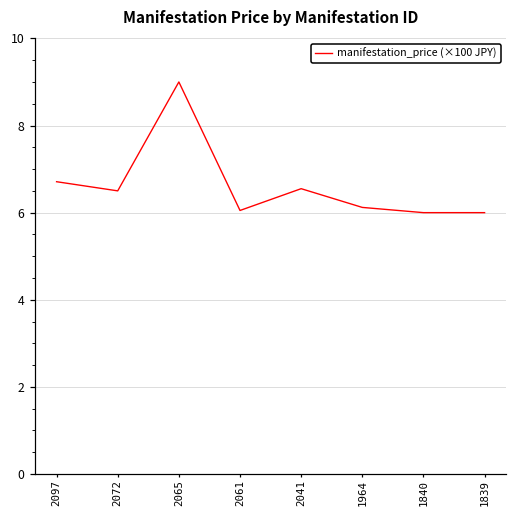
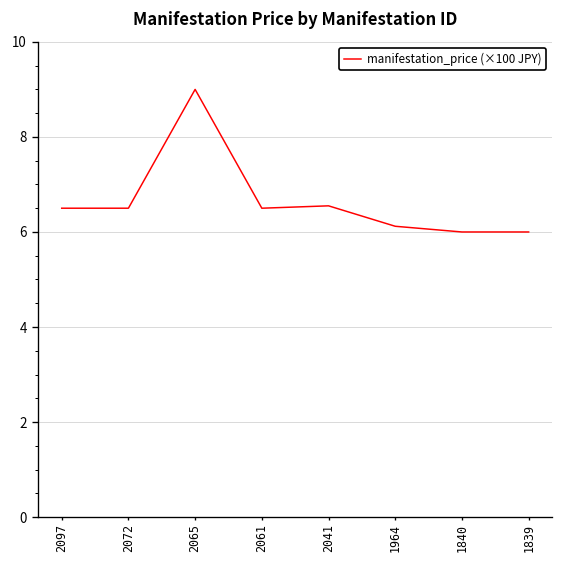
  {
-   "2097": 6.7,
+   "2097": 6.5,
    "2072": 6.5,
    "2065": 9.0,
-   "2061": 6.1,
+   "2061": 6.5,
    "2041": 6.6,
    "1964": 6.1,
    "1840": 6.0,
    "1839": 6.0
  }
